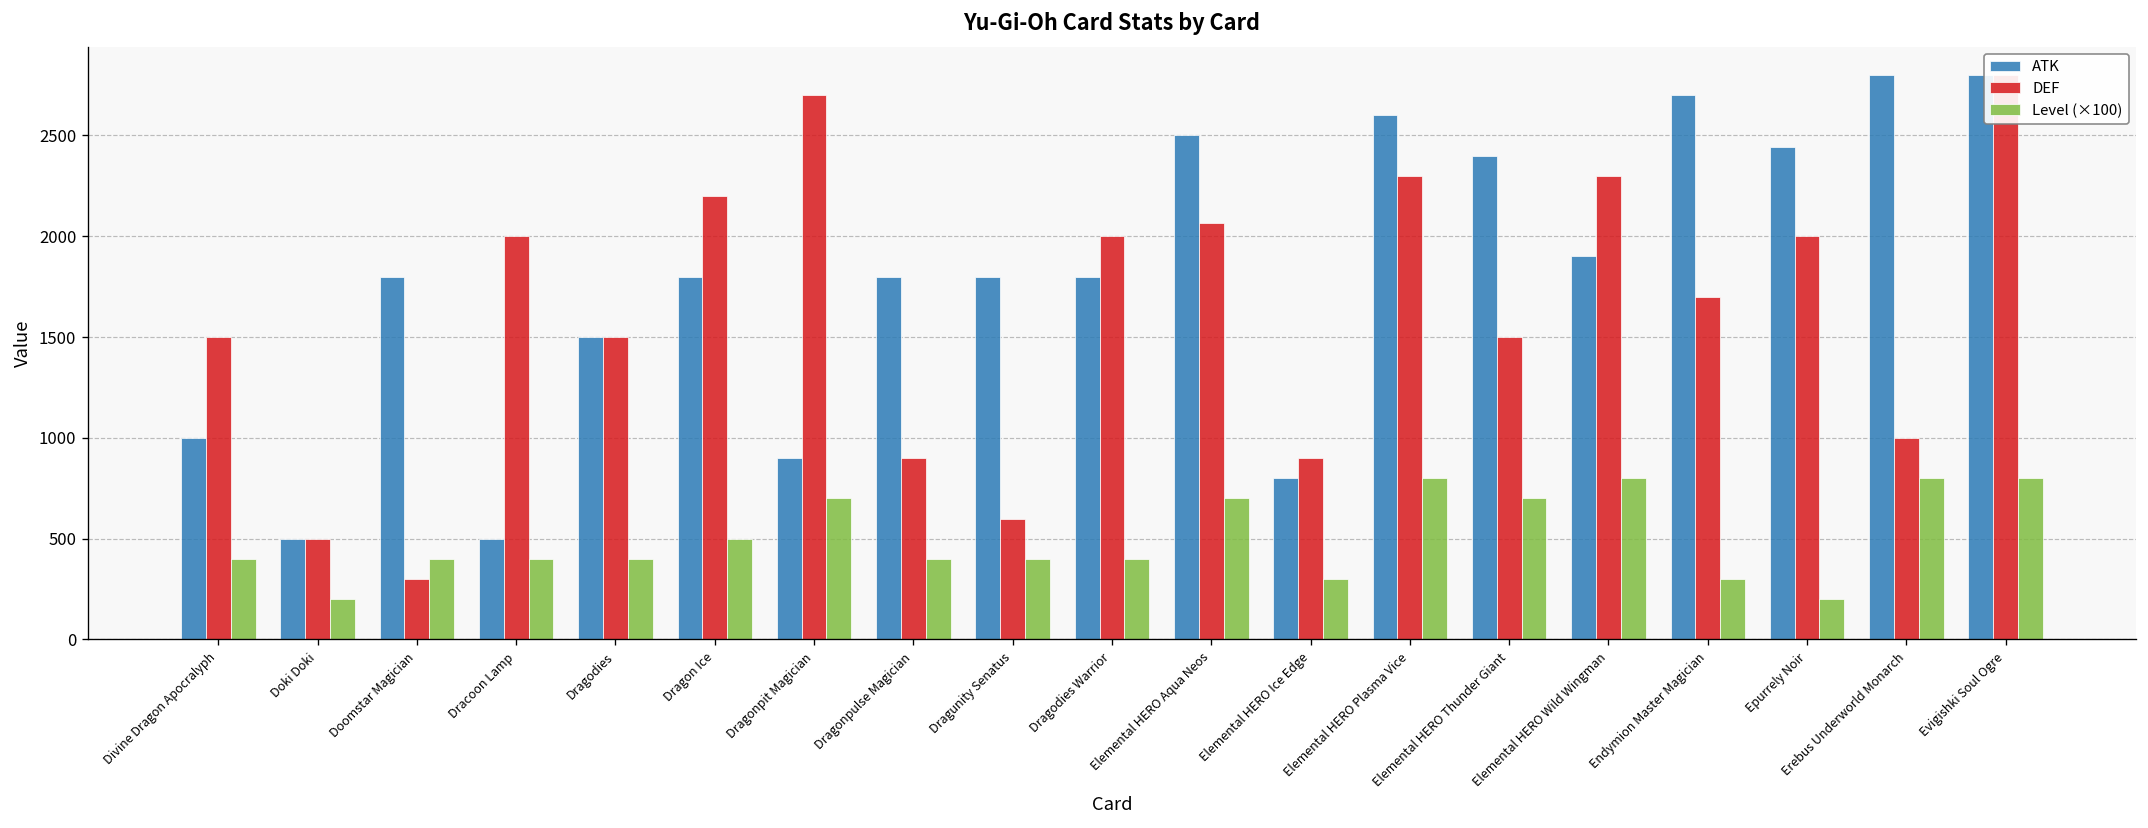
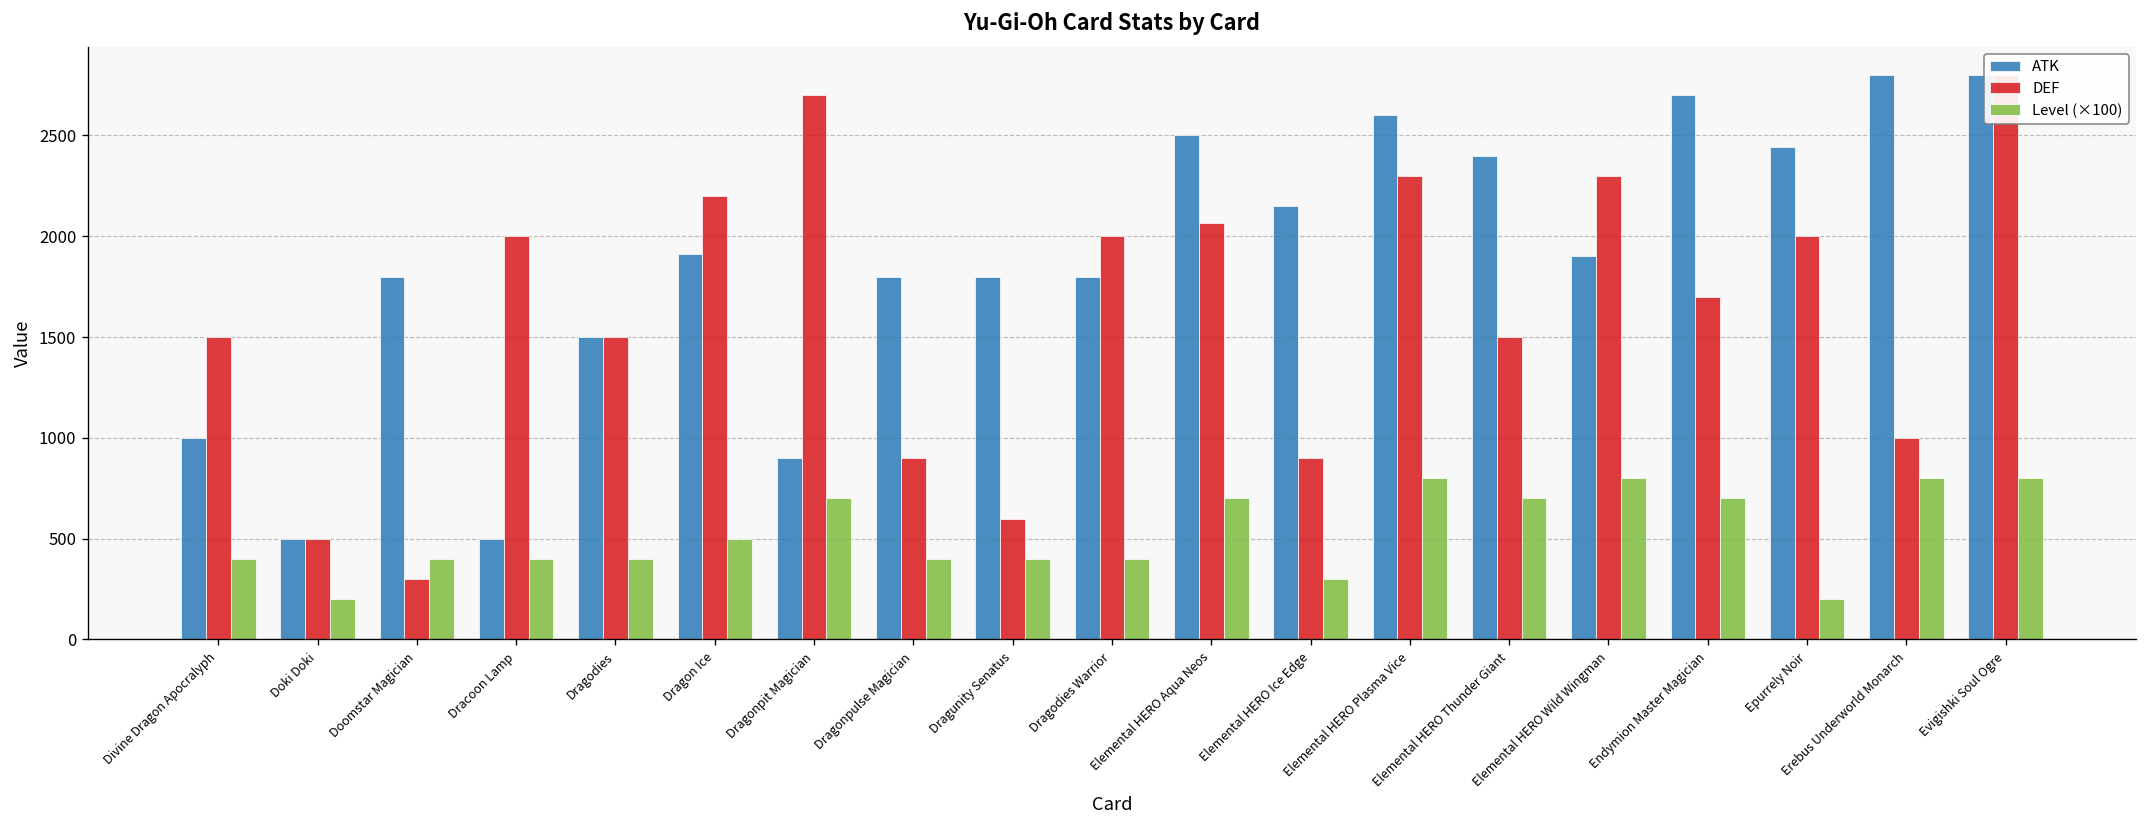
  {
    "ATK": {
      "Divine Dragon Apocralyph": 1000,
      "Doki Doki": 500,
      "Doomstar Magician": 1800,
      "Dracoon Lamp": 500,
      "Dragodies": 1500,
-     "Dragon Ice": 1800,
+     "Dragon Ice": 1910,
      "Dragonpit Magician": 900,
      "Dragonpulse Magician": 1800,
      "Dragunity Senatus": 1800,
      "Dragodies Warrior": 1800,
      "Elemental HERO Aqua Neos": 2500,
-     "Elemental HERO Ice Edge": 800,
+     "Elemental HERO Ice Edge": 2150,
      "Elemental HERO Plasma Vice": 2600,
      "Elemental HERO Thunder Giant": 2400,
      "Elemental HERO Wild Wingman": 1900,
      "Endymion Master Magician": 2700,
      "Epurrely Noir": 2440,
      "Erebus Underworld Monarch": 2800,
      "Evigishki Soul Ogre": 2800
    },
    "DEF": {
      "Divine Dragon Apocralyph": 1500,
      "Doki Doki": 500,
      "Doomstar Magician": 300,
      "Dracoon Lamp": 2000,
      "Dragodies": 1500,
      "Dragon Ice": 2200,
      "Dragonpit Magician": 2700,
      "Dragonpulse Magician": 900,
      "Dragunity Senatus": 600,
      "Dragodies Warrior": 2000,
      "Elemental HERO Aqua Neos": 2070,
      "Elemental HERO Ice Edge": 900,
      "Elemental HERO Plasma Vice": 2300,
      "Elemental HERO Thunder Giant": 1500,
      "Elemental HERO Wild Wingman": 2300,
      "Endymion Master Magician": 1700,
      "Epurrely Noir": 2000,
      "Erebus Underworld Monarch": 1000
    },
    "Level (×100)": {
      "Divine Dragon Apocralyph": 400,
      "Doki Doki": 200,
      "Doomstar Magician": 400,
      "Dracoon Lamp": 400,
      "Dragodies": 400,
      "Dragon Ice": 500,
      "Dragonpit Magician": 700,
      "Dragonpulse Magician": 400,
      "Dragunity Senatus": 400,
      "Dragodies Warrior": 400,
      "Elemental HERO Aqua Neos": 700,
      "Elemental HERO Ice Edge": 300,
      "Elemental HERO Plasma Vice": 800,
      "Elemental HERO Thunder Giant": 700,
      "Elemental HERO Wild Wingman": 800,
-     "Endymion Master Magician": 300,
+     "Endymion Master Magician": 700,
      "Epurrely Noir": 200,
      "Erebus Underworld Monarch": 800,
      "Evigishki Soul Ogre": 800
    }
  }
